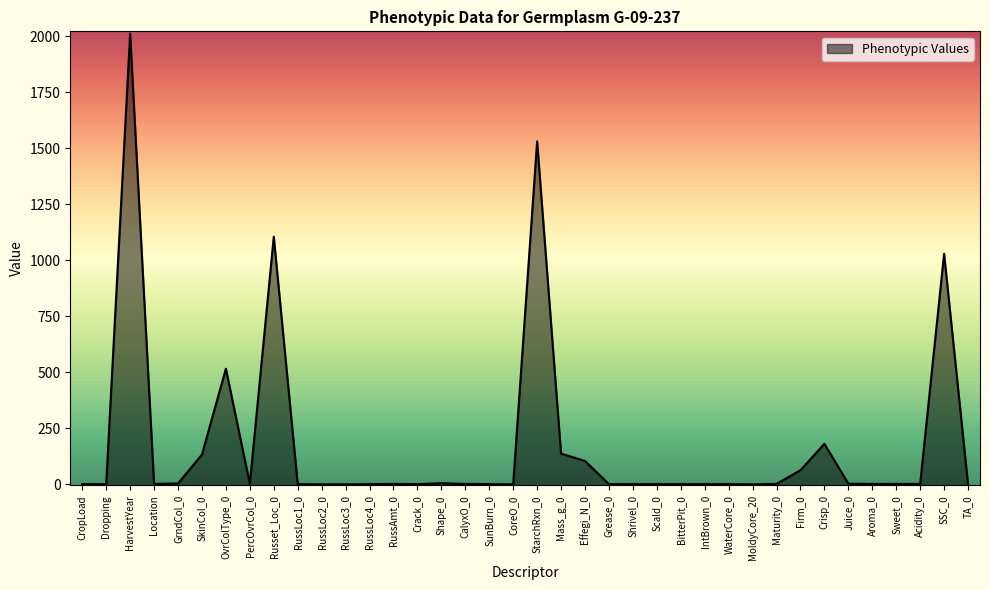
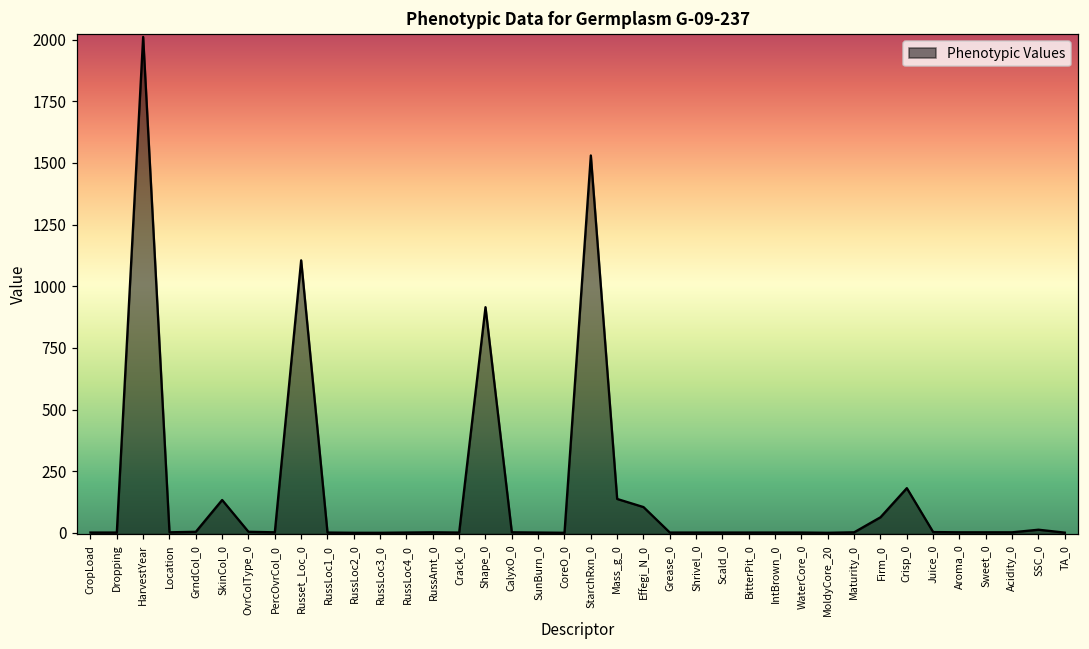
  {
    "CropLoad": 0,
    "Dropping": 0,
    "HarvestYear": 2010,
    "Location": 0,
    "GrndCol_0": 0,
    "SkinCol_0": 130,
-   "OvrColType_0": 520,
+   "OvrColType_0": 0,
    "PercOvrCol_0": 0,
    "Russet_Loc_0": 1110,
    "RussLoc1_0": 0,
    "RussLoc2_0": 0,
    "RussLoc3_0": 0,
    "RussLoc4_0": 0,
    "RussAmt_0": 0,
    "Crack_0": 0,
-   "Shape_0": 10,
+   "Shape_0": 920,
    "CalyxO_0": 0,
    "SunBurn_0": 0,
    "CoreO_0": 0,
    "StarchRxn_0": 1530,
    "Mass_g_0": 140,
    "Effegi_N_0": 100,
    "Grease_0": 0,
    "Shrivel_0": 0,
    "Scald_0": 0,
    "BitterPit_0": 0,
    "IntBrown_0": 0,
    "WaterCore_0": 0,
    "MoldyCore_20": 0,
    "Maturity_0": 0,
    "Firm_0": 60,
    "Crisp_0": 180,
    "Juice_0": 0,
    "Aroma_0": 0,
    "Sweet_0": 0,
    "Acidity_0": 0,
-   "SSC_0": 1030,
+   "SSC_0": 10,
    "TA_0": 0
  }
